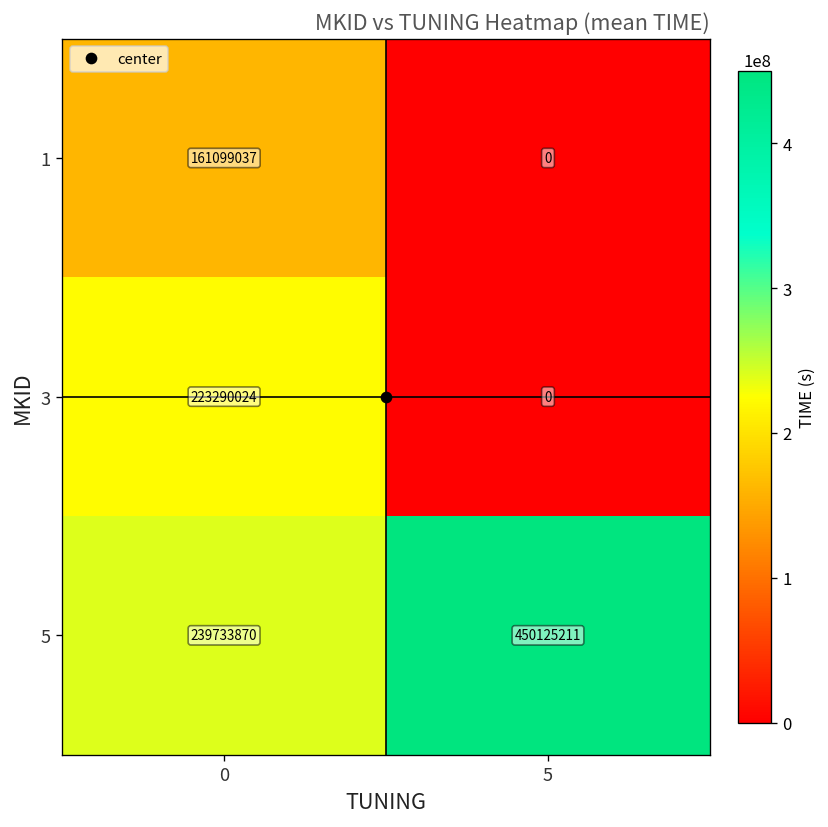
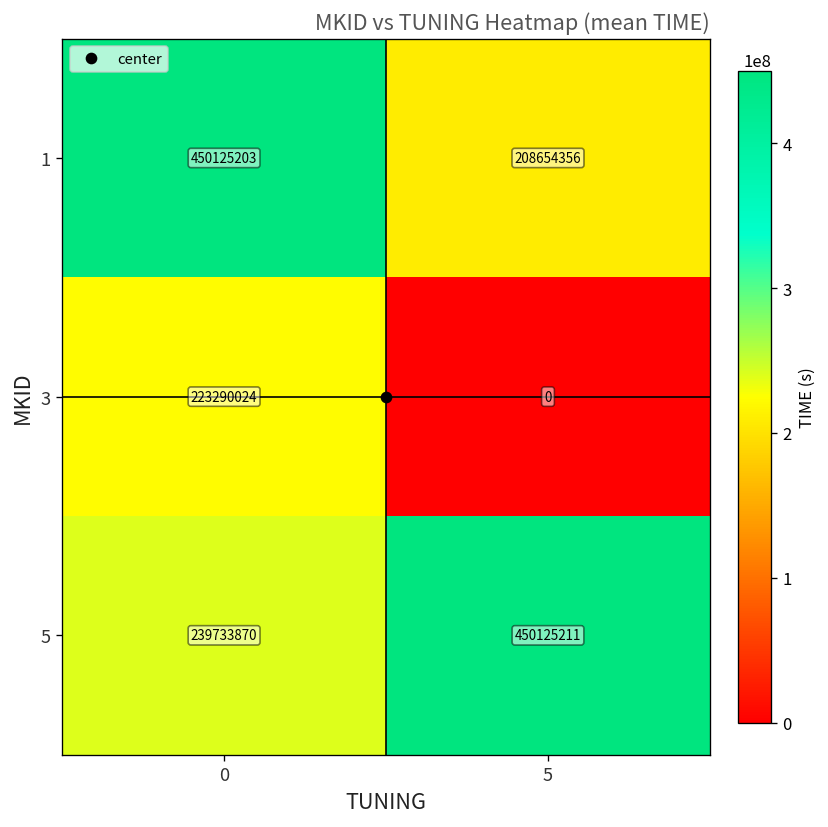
  {
    "1": {
-     "0": 161099037,
-     "5": 0
+     "0": 450125203,
+     "5": 208654356
    }
  }
